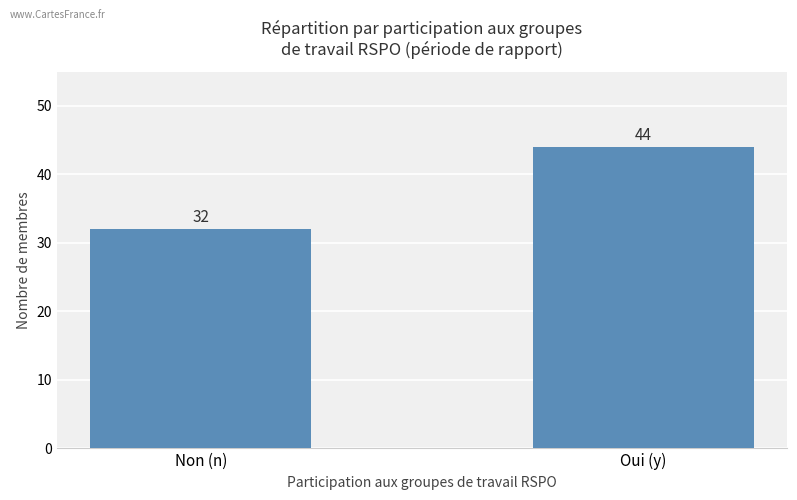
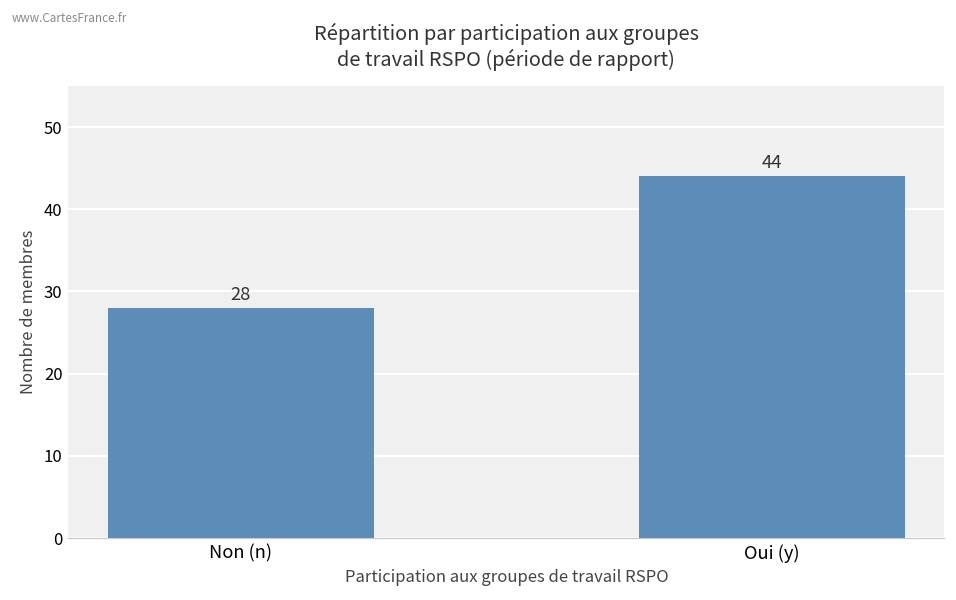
  {
-   "Non (n)": 32,
+   "Non (n)": 28,
    "Oui (y)": 44
  }
